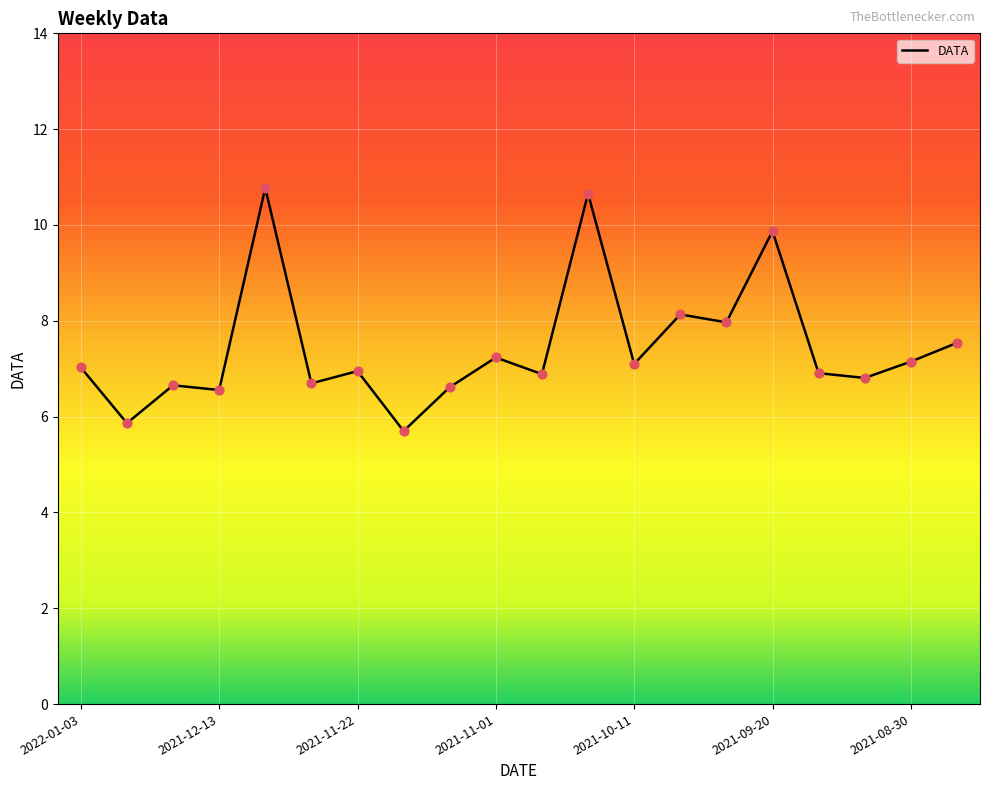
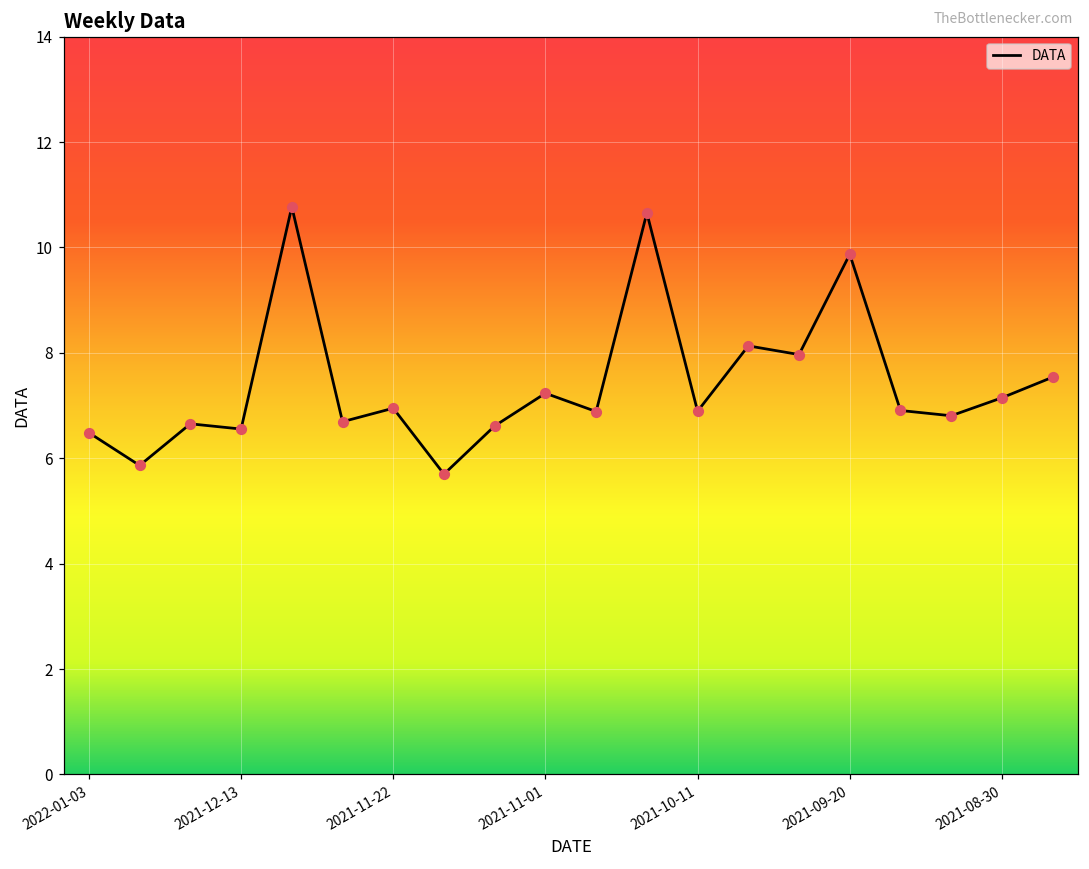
  {
-   "2022-01-03": 7.0,
+   "2022-01-03": 6.5,
    "2021-12-13": 6.6,
    "2021-11-22": 7.0,
    "2021-11-01": 7.2,
-   "2021-10-11": 7.1,
+   "2021-10-11": 6.9,
    "2021-09-20": 9.9,
    "2021-08-30": 7.1
  }
